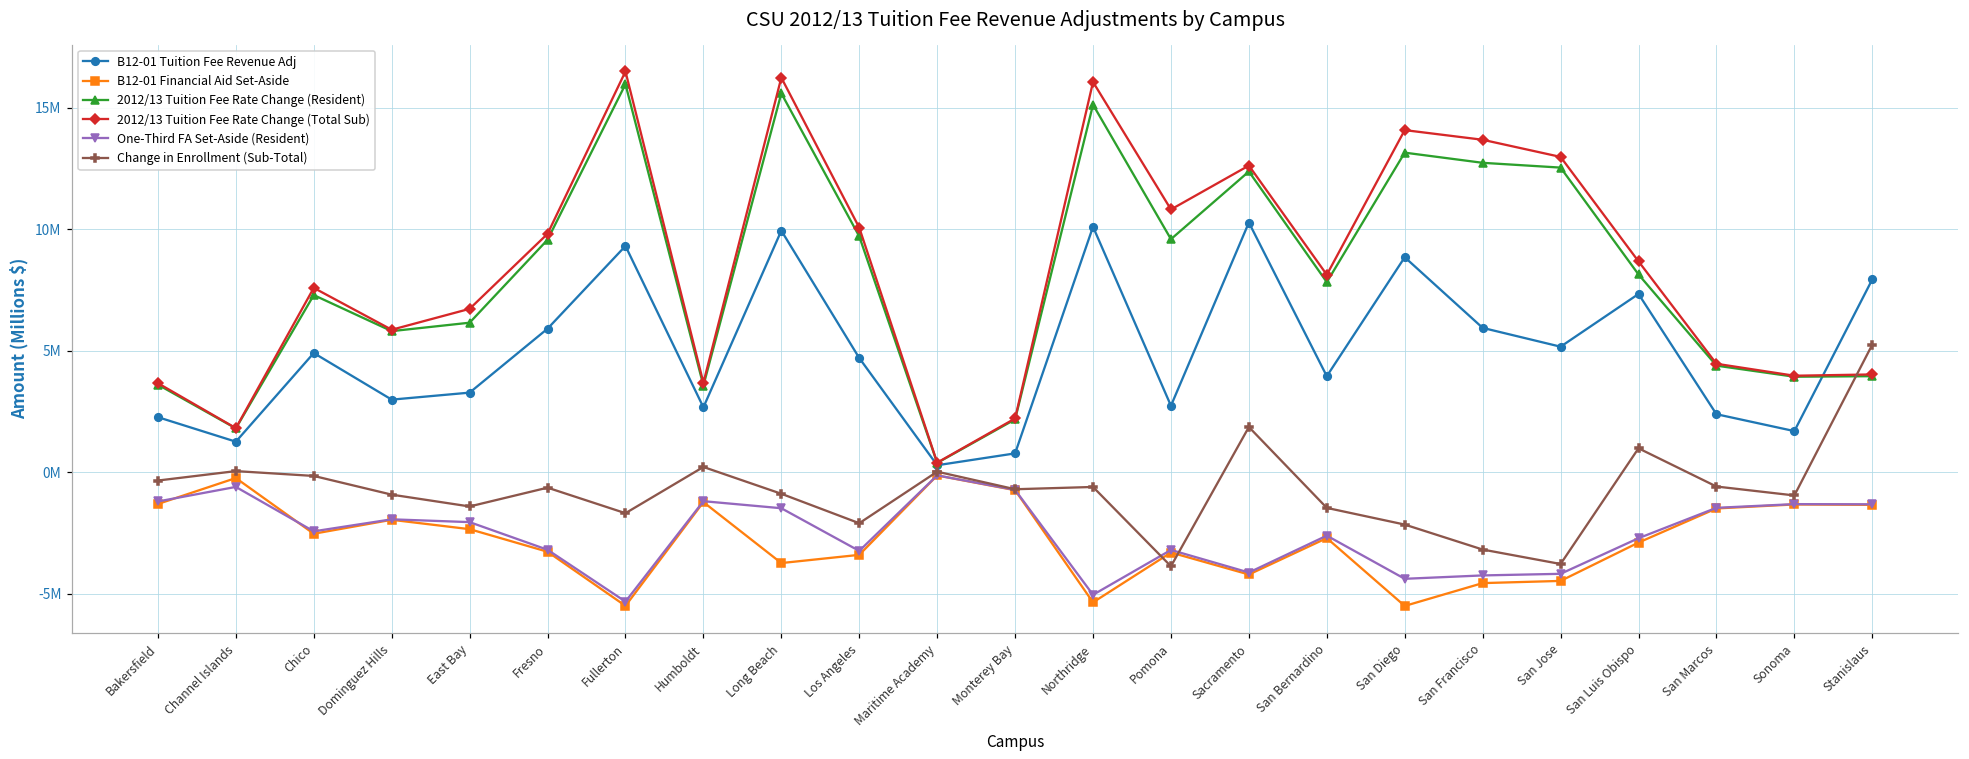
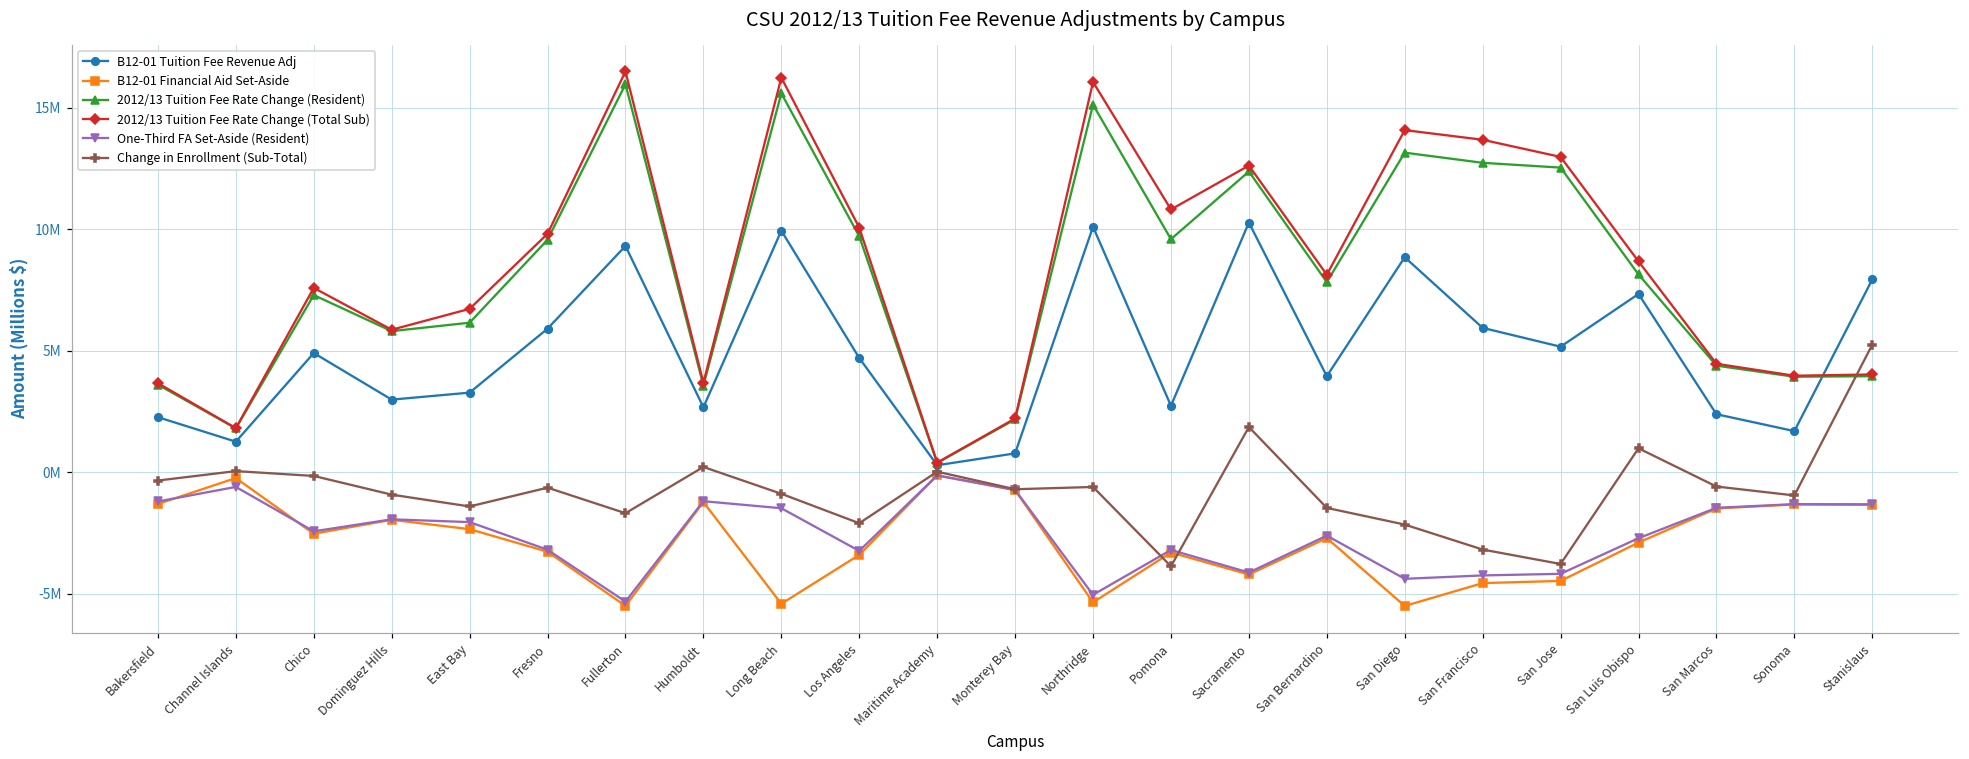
  {
    "B12-01 Tuition Fee Revenue Adj": {
      "Bakersfield": 2300000,
      "Channel Islands": 1300000,
      "Chico": 4900000,
      "Dominguez Hills": 3000000,
      "East Bay": 3300000,
      "Fresno": 5900000,
      "Fullerton": 9300000,
      "Humboldt": 2700000,
      "Long Beach": 9900000,
      "Los Angeles": 4700000,
      "Monterey Bay": 800000,
      "Northridge": 10100000,
      "Pomona": 2700000,
      "Sacramento": 10300000,
      "San Bernardino": 4000000,
      "San Diego": 8800000,
      "San Francisco": 5900000,
      "San Jose": 5200000,
      "San Luis Obispo": 7300000,
      "San Marcos": 2400000,
      "Sonoma": 1700000,
      "Stanislaus": 7900000
    },
    "B12-01 Financial Aid Set-Aside": {
      "Channel Islands": -200000,
      "East Bay": -2300000,
      "Fullerton": -5500000,
-     "Long Beach": -3700000,
+     "Long Beach": -5400000,
      "Los Angeles": -3400000,
      "Northridge": -5400000,
      "San Diego": -5500000,
      "San Francisco": -4600000,
      "San Jose": -4500000,
      "San Luis Obispo": -2900000
    },
    "2012/13 Tuition Fee Rate Change (Resident)": {
      "Chico": 7300000,
      "East Bay": 6200000,
      "Fresno": 9600000,
      "Fullerton": 16000000,
      "Long Beach": 15600000,
      "Los Angeles": 9700000,
      "Northridge": 15100000,
      "Pomona": 9600000,
      "Sacramento": 12400000,
      "San Bernardino": 7800000,
      "San Diego": 13100000,
      "San Francisco": 12700000,
      "San Jose": 12500000,
      "San Luis Obispo": 8100000
    },
    "2012/13 Tuition Fee Rate Change (Total Sub)": {
      "Chico": 7600000,
      "East Bay": 6700000,
      "Fresno": 9800000,
      "Fullerton": 16500000,
      "Long Beach": 16200000,
      "Los Angeles": 10100000,
      "Northridge": 16100000,
      "Pomona": 10800000,
      "Sacramento": 12600000,
      "San Bernardino": 8100000,
      "San Diego": 14100000,
      "San Francisco": 13700000,
      "San Jose": 13000000,
      "San Luis Obispo": 8700000
    },
    "One-Third FA Set-Aside (Resident)": {
      "Channel Islands": -600000,
      "East Bay": -2000000,
      "Fullerton": -5300000,
      "Long Beach": -1500000,
      "Los Angeles": -3200000,
      "Northridge": -5000000,
      "San Diego": -4400000,
      "San Francisco": -4200000,
      "San Jose": -4200000,
      "San Luis Obispo": -2700000
    },
    "Change in Enrollment (Sub-Total)": {
      "Bakersfield": -300000,
      "Channel Islands": 0,
      "Chico": -200000,
      "Dominguez Hills": -900000,
      "East Bay": -1400000,
      "Fresno": -600000,
      "Fullerton": -1700000,
      "Humboldt": 200000,
      "Long Beach": -900000,
      "Los Angeles": -2100000,
      "Maritime Academy": 0,
      "Northridge": -600000,
      "Pomona": -3900000,
      "Sacramento": 1900000,
      "San Bernardino": -1500000,
      "San Diego": -2200000,
      "San Francisco": -3200000,
      "San Jose": -3800000,
      "San Luis Obispo": 1000000,
      "San Marcos": -600000,
      "Sonoma": -1000000,
      "Stanislaus": 5200000
    }
  }
